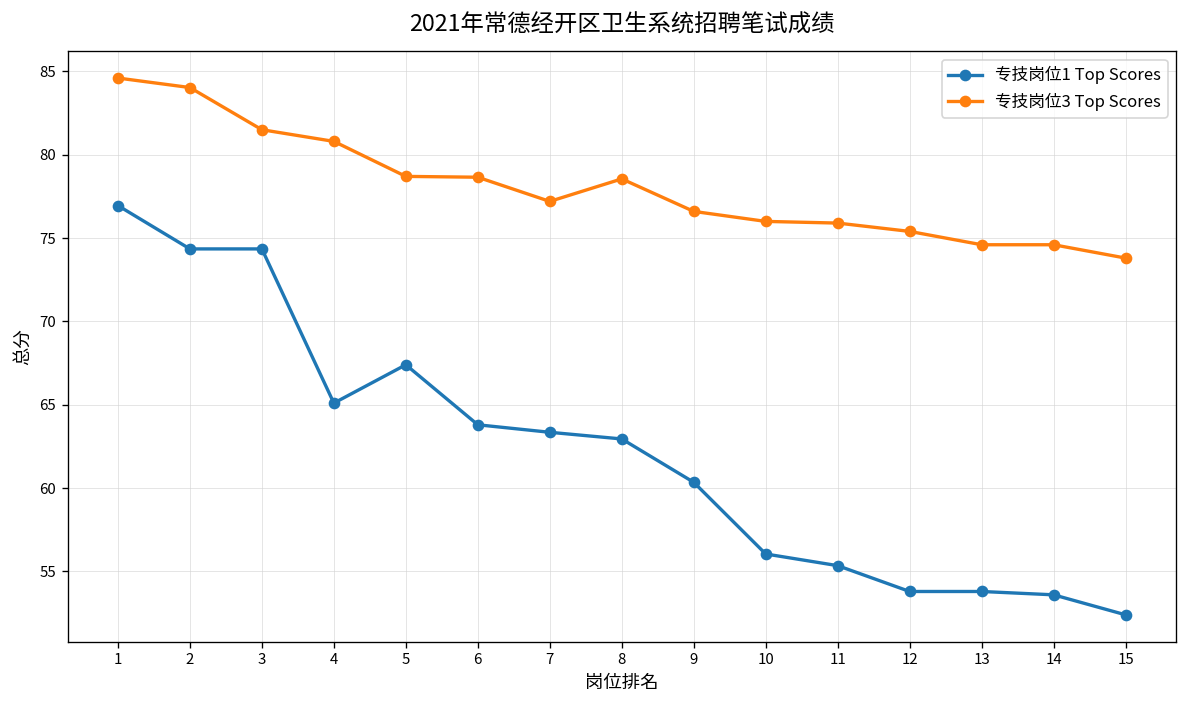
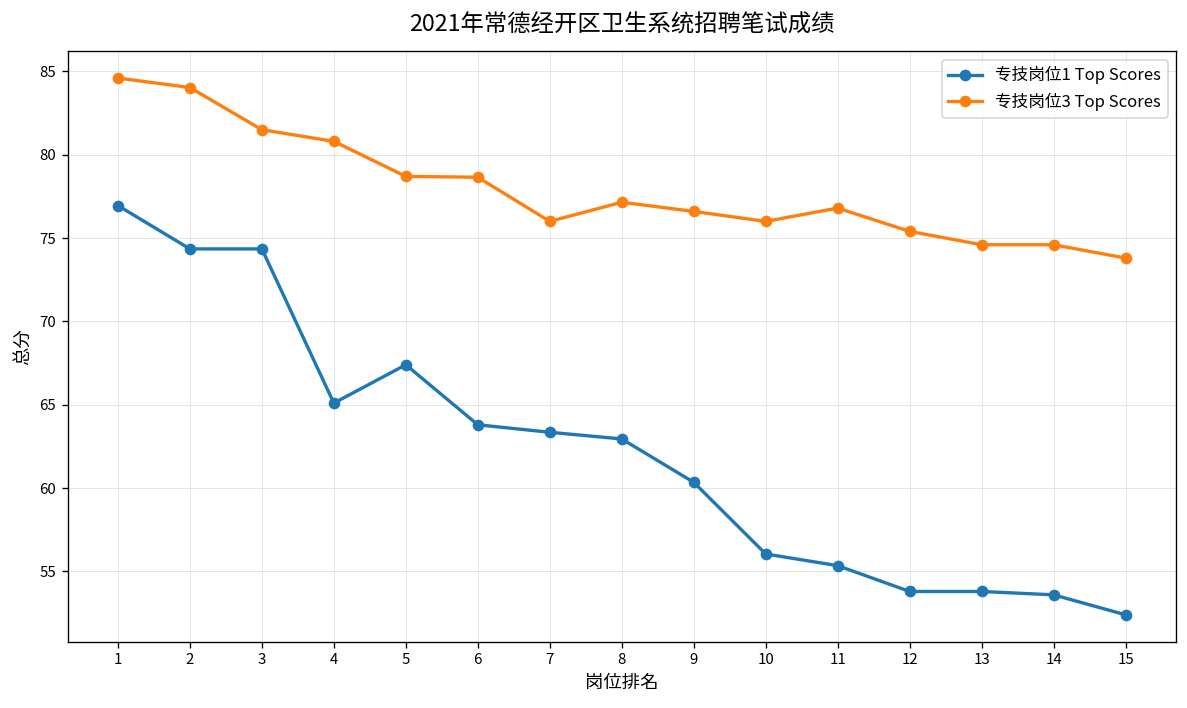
  {
    "专技岗位1 Top Scores": {
      "1": 77.0,
      "2": 74.4,
      "3": 74.4,
      "4": 65.1,
      "5": 67.4,
      "6": 63.8,
      "7": 63.4,
      "8": 63.0,
      "9": 60.4,
      "10": 56.1,
      "11": 55.4,
      "12": 53.8,
      "13": 53.8,
      "14": 53.6,
      "15": 52.4
    },
    "专技岗位3 Top Scores": {
      "1": 84.6,
      "2": 84.0,
      "3": 81.5,
      "4": 80.8,
      "5": 78.7,
      "6": 78.7,
-     "7": 77.2,
-     "8": 78.6,
+     "7": 76.0,
+     "8": 77.2,
      "9": 76.6,
      "10": 76.0,
-     "11": 75.9,
+     "11": 76.8,
      "12": 75.4,
      "13": 74.6,
      "14": 74.6,
      "15": 73.8
    }
  }
